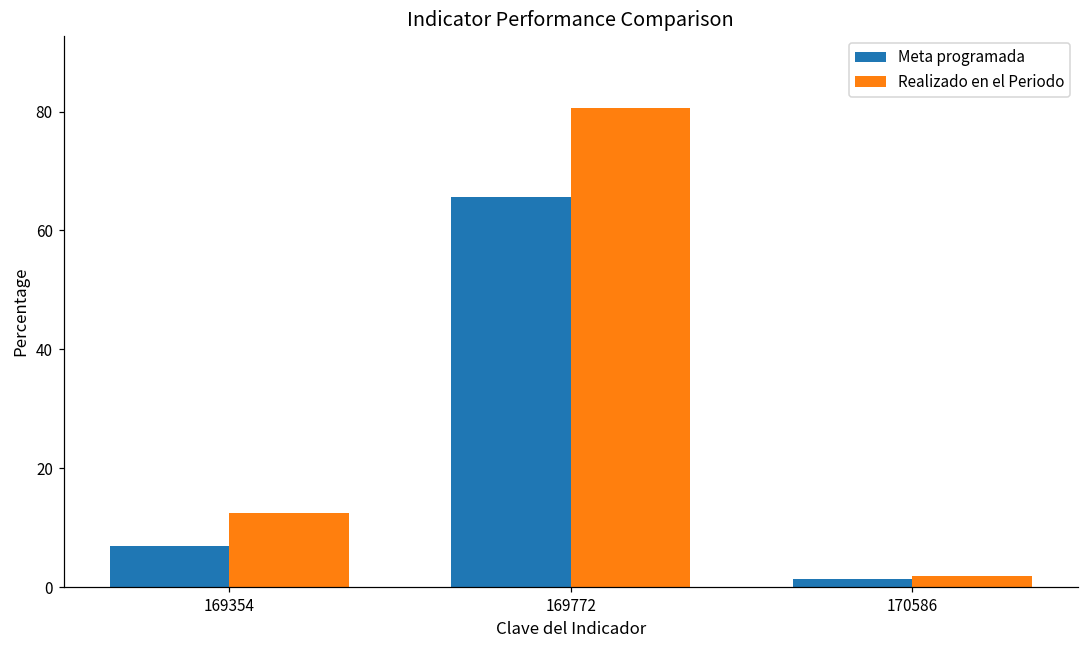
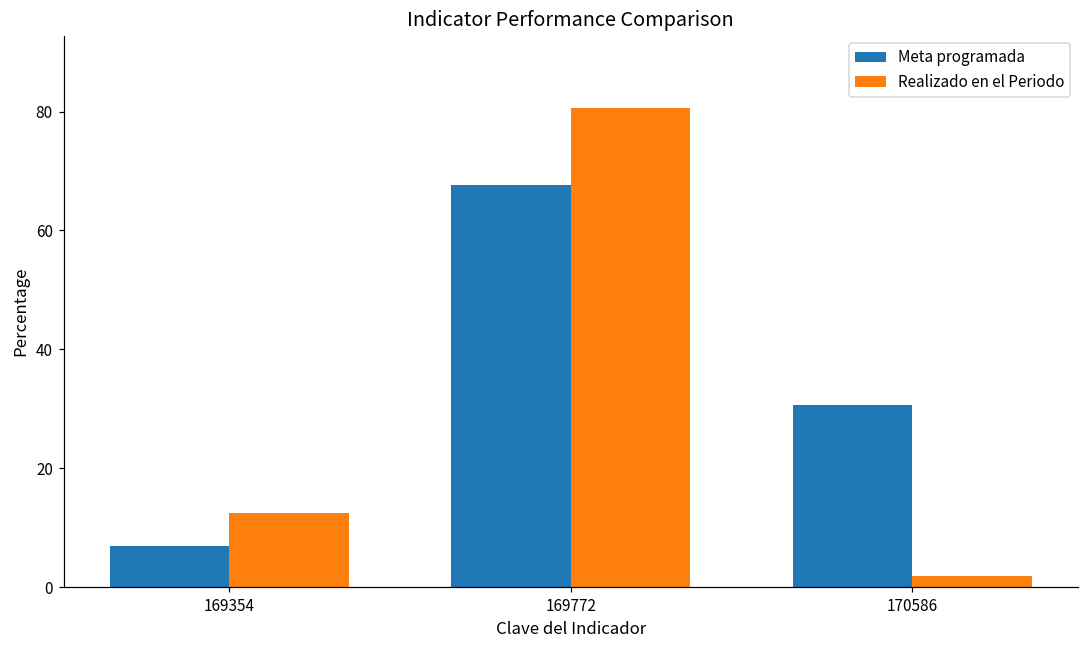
  {
    "Meta programada": {
      "169354": 7,
-     "169772": 66,
-     "170586": 1
+     "169772": 68,
+     "170586": 31
    },
    "Realizado en el Periodo": {
      "169354": 12,
      "169772": 81,
      "170586": 2
    }
  }
